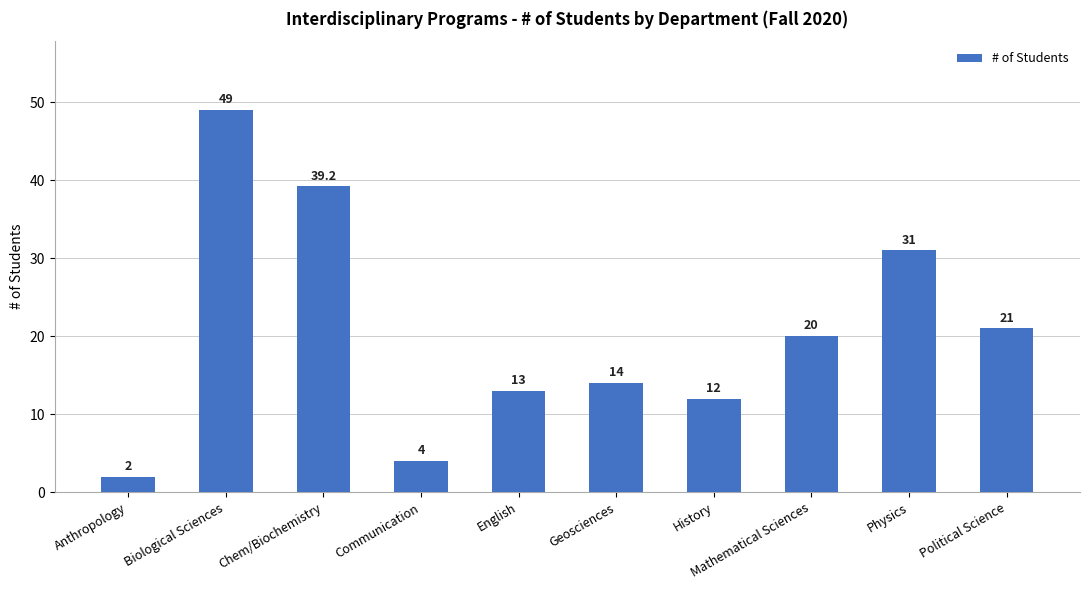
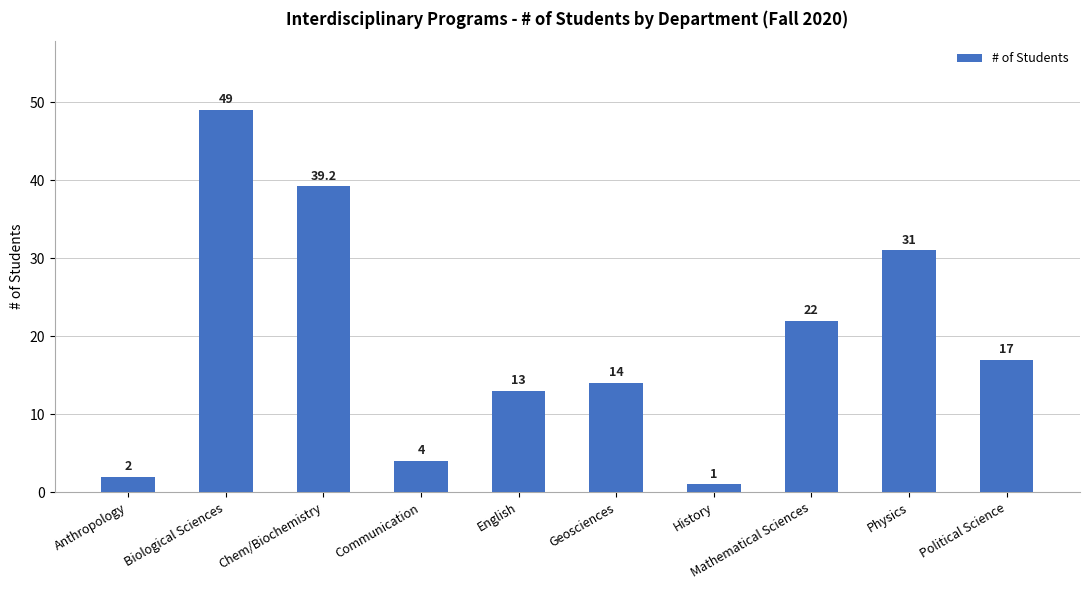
  {
    "Anthropology": 2,
    "Biological Sciences": 49,
    "Chem/Biochemistry": 39.2,
    "Communication": 4,
    "English": 13,
    "Geosciences": 14,
-   "History": 12,
-   "Mathematical Sciences": 20,
+   "History": 1,
+   "Mathematical Sciences": 22,
    "Physics": 31,
-   "Political Science": 21
+   "Political Science": 17
  }
